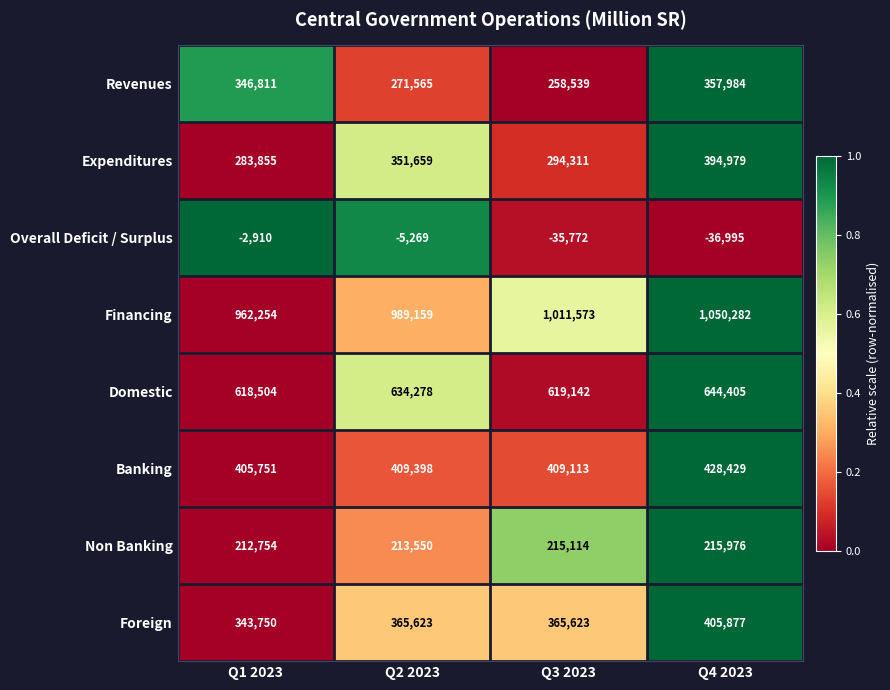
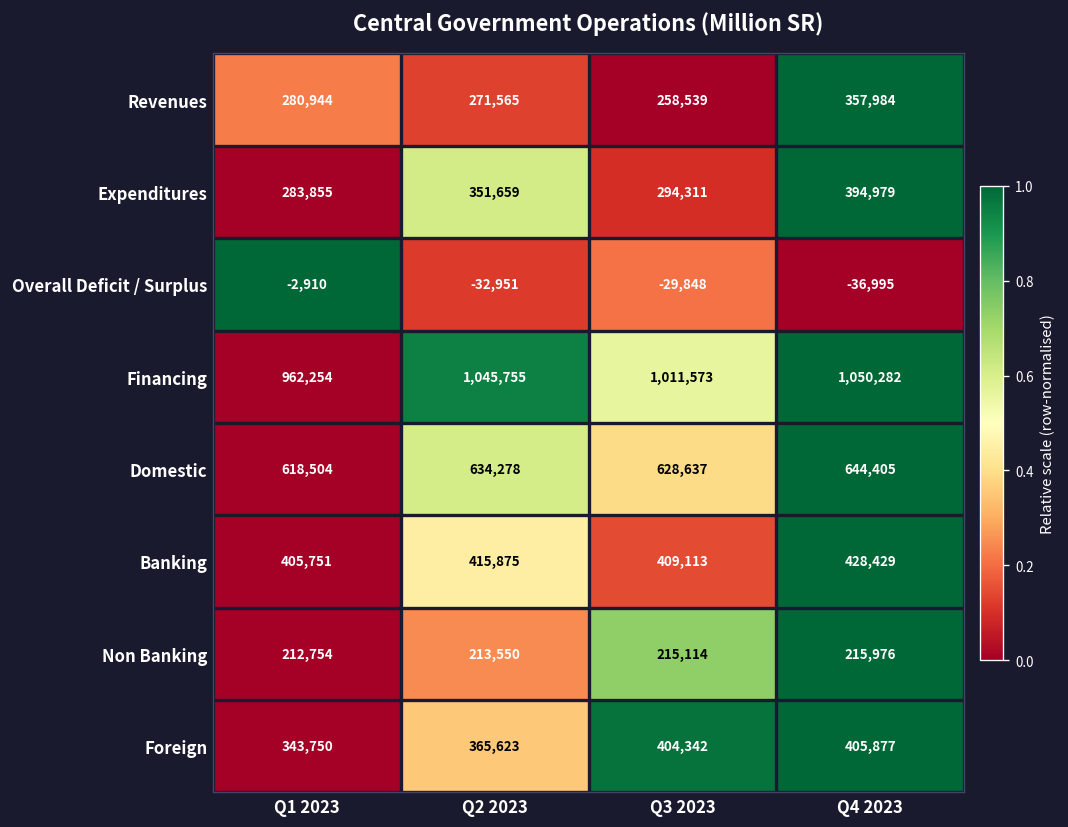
  {
    "Revenues": {
-     "Q1 2023": "346,811",
+     "Q1 2023": "280,944",
      "Q2 2023": "271,565",
      "Q3 2023": "258,539",
      "Q4 2023": "357,984"
    },
    "Expenditures": {
      "Q1 2023": "283,855",
      "Q2 2023": "351,659",
      "Q3 2023": "294,311",
      "Q4 2023": "394,979"
    },
    "Overall Deficit / Surplus": {
      "Q1 2023": "-2,910",
-     "Q2 2023": "-5,269",
-     "Q3 2023": "-35,772",
+     "Q2 2023": "-32,951",
+     "Q3 2023": "-29,848",
      "Q4 2023": "-36,995"
    },
    "Financing": {
      "Q1 2023": "962,254",
-     "Q2 2023": "989,159",
+     "Q2 2023": "1,045,755",
      "Q3 2023": "1,011,573",
      "Q4 2023": "1,050,282"
    },
    "Domestic": {
      "Q1 2023": "618,504",
      "Q2 2023": "634,278",
-     "Q3 2023": "619,142",
+     "Q3 2023": "628,637",
      "Q4 2023": "644,405"
    },
    "Banking": {
      "Q1 2023": "405,751",
-     "Q2 2023": "409,398",
+     "Q2 2023": "415,875",
      "Q3 2023": "409,113",
      "Q4 2023": "428,429"
    },
    "Non Banking": {
      "Q1 2023": "212,754",
      "Q2 2023": "213,550",
      "Q3 2023": "215,114",
      "Q4 2023": "215,976"
    },
    "Foreign": {
      "Q1 2023": "343,750",
      "Q2 2023": "365,623",
-     "Q3 2023": "365,623",
+     "Q3 2023": "404,342",
      "Q4 2023": "405,877"
    }
  }
